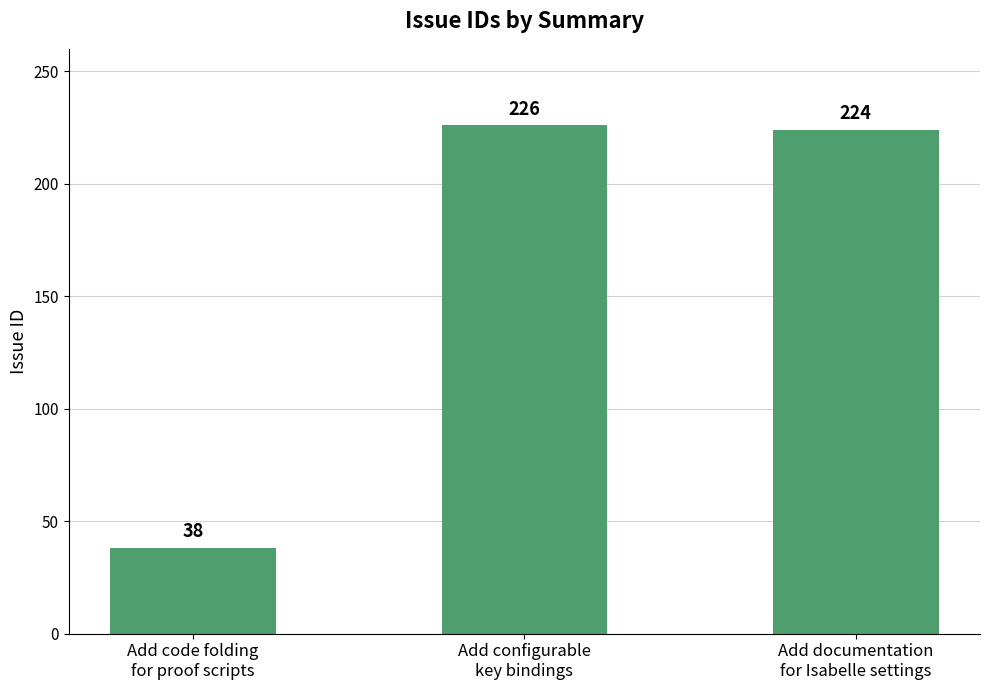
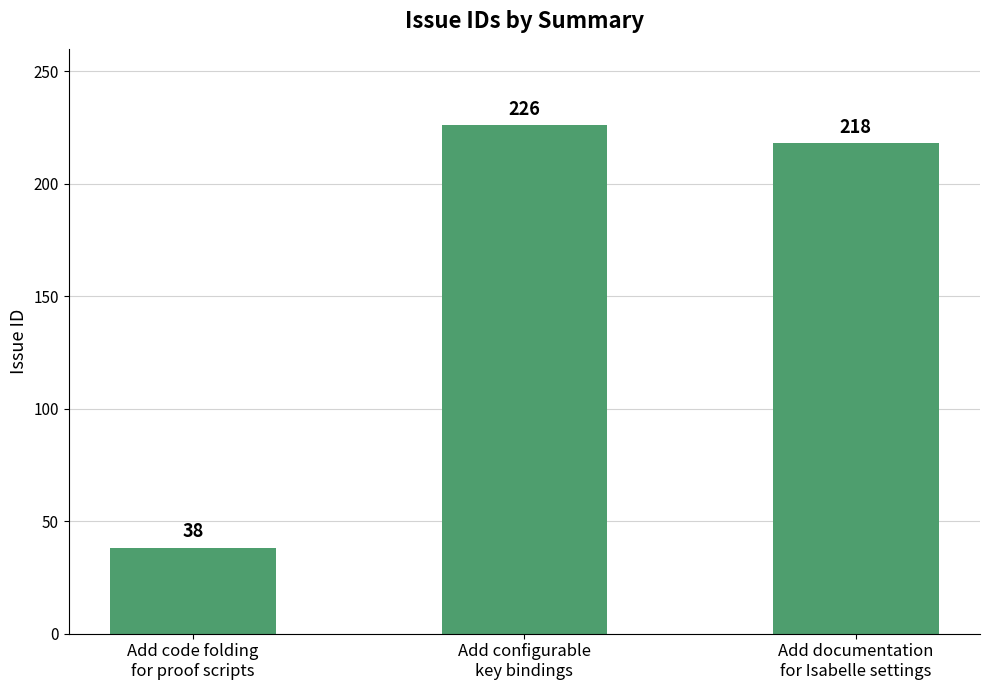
  {
    "Add code folding for proof scripts": 38,
    "Add configurable key bindings": 226,
-   "Add documentation for Isabelle settings": 224
+   "Add documentation for Isabelle settings": 218
  }
